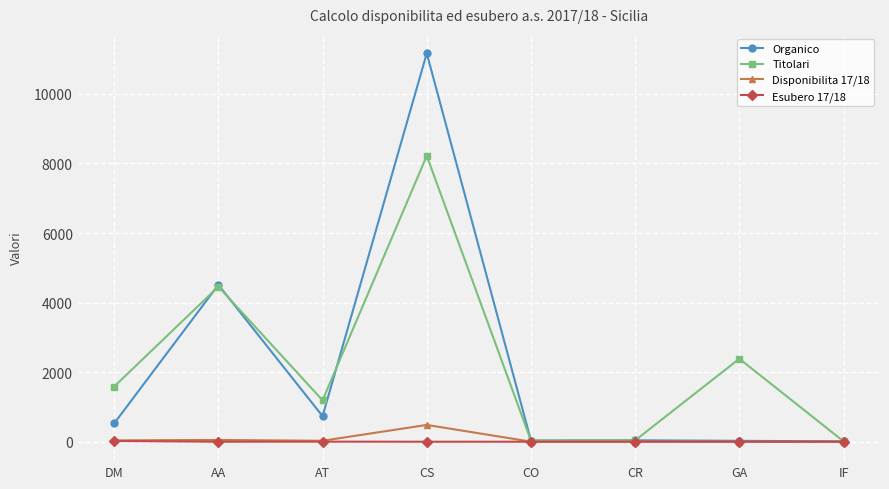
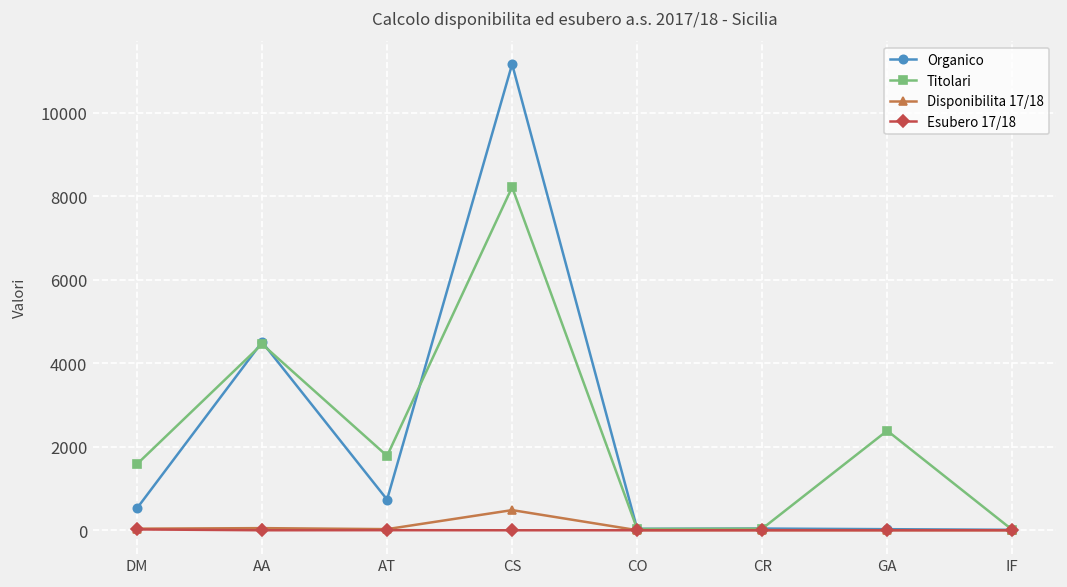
  {
    "Organico": {
      "DM": 500,
      "AT": 700,
      "CS": 11200
    },
    "Titolari": {
      "DM": 1600,
-     "AT": 1200,
+     "AT": 1800,
      "CS": 8200,
      "GA": 2400
    }
  }
